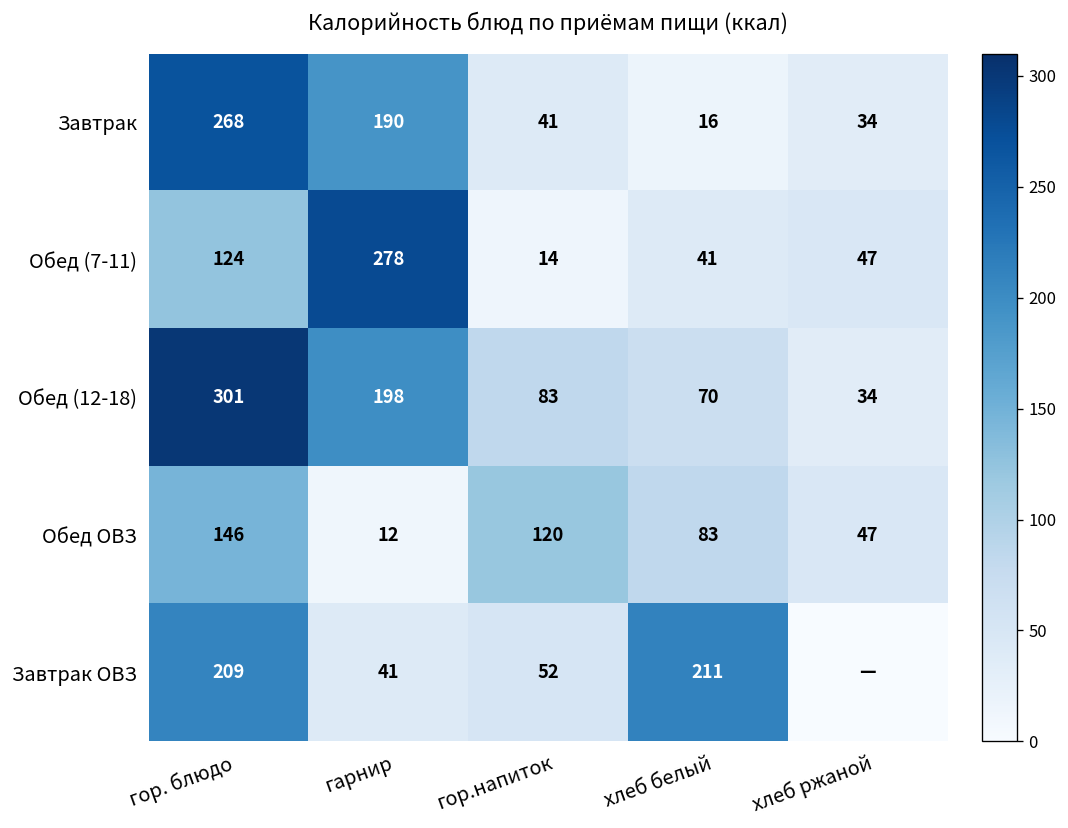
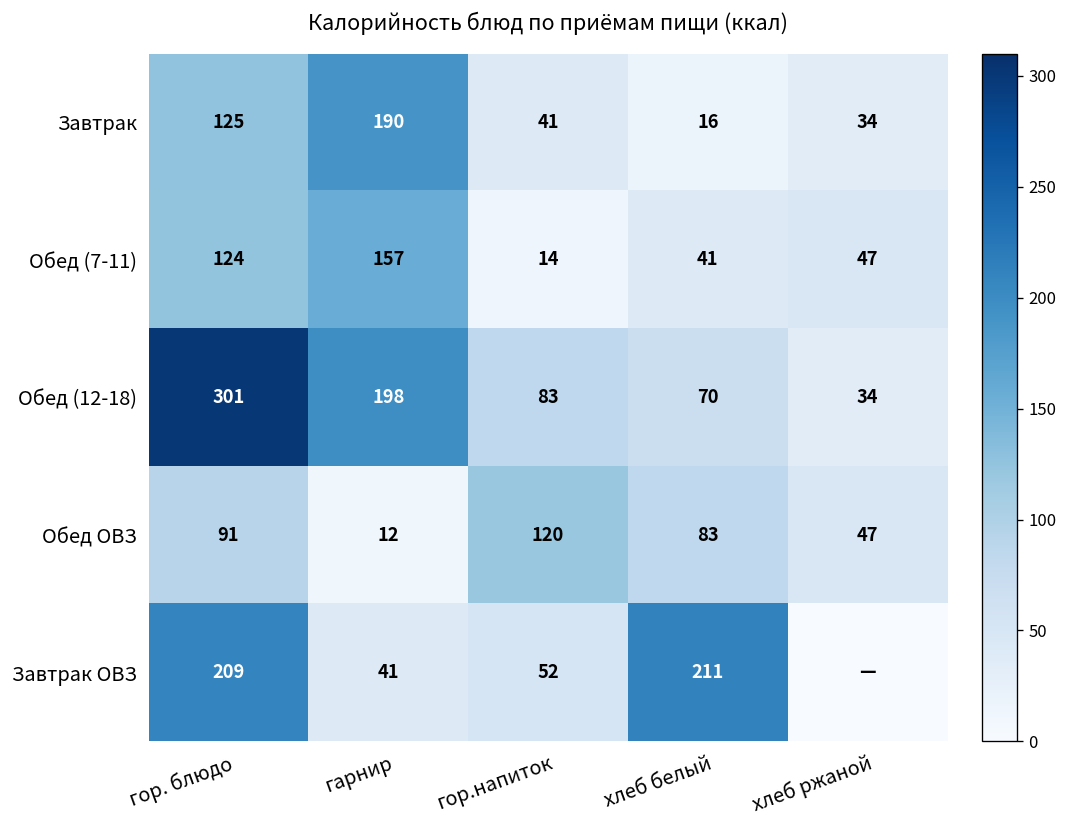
  {
    "Завтрак": {
-     "гор. блюдо": 268,
+     "гор. блюдо": 125,
      "гарнир": 190,
      "гор.напиток": 41,
      "хлеб белый": 16,
      "хлеб ржаной": 34
    },
    "Обед (7-11)": {
      "гор. блюдо": 124,
-     "гарнир": 278,
+     "гарнир": 157,
      "гор.напиток": 14,
      "хлеб белый": 41,
      "хлеб ржаной": 47
    },
    "Обед (12-18)": {
      "гор. блюдо": 301,
      "гарнир": 198,
      "гор.напиток": 83,
      "хлеб белый": 70,
      "хлеб ржаной": 34
    },
    "Обед ОВЗ": {
-     "гор. блюдо": 146,
+     "гор. блюдо": 91,
      "гарнир": 12,
      "гор.напиток": 120,
      "хлеб белый": 83,
      "хлеб ржаной": 47
    },
    "Завтрак ОВЗ": {
      "гор. блюдо": 209,
      "гарнир": 41,
      "гор.напиток": 52,
      "хлеб белый": 211
    }
  }
